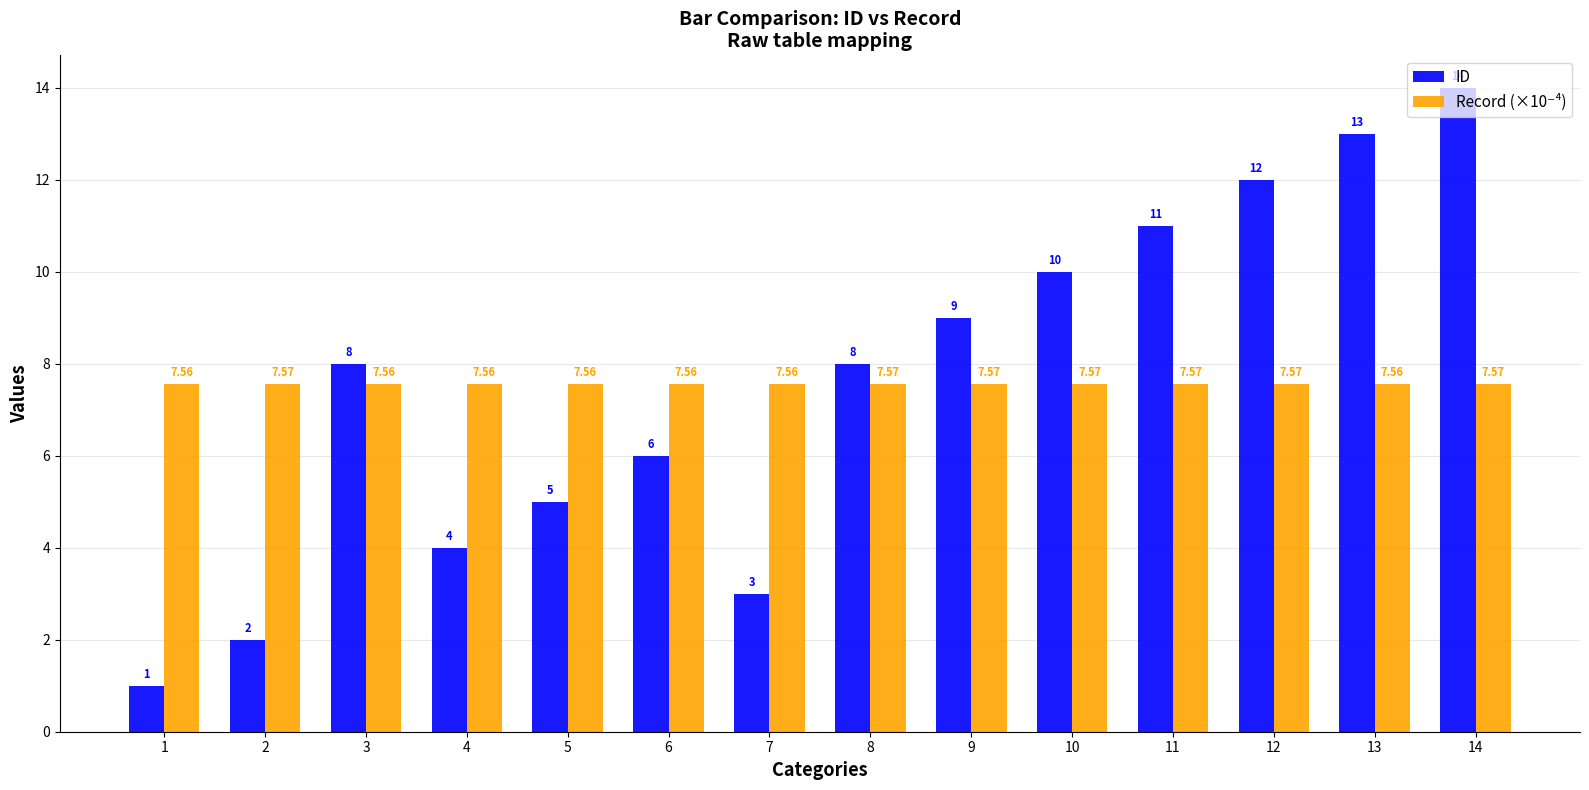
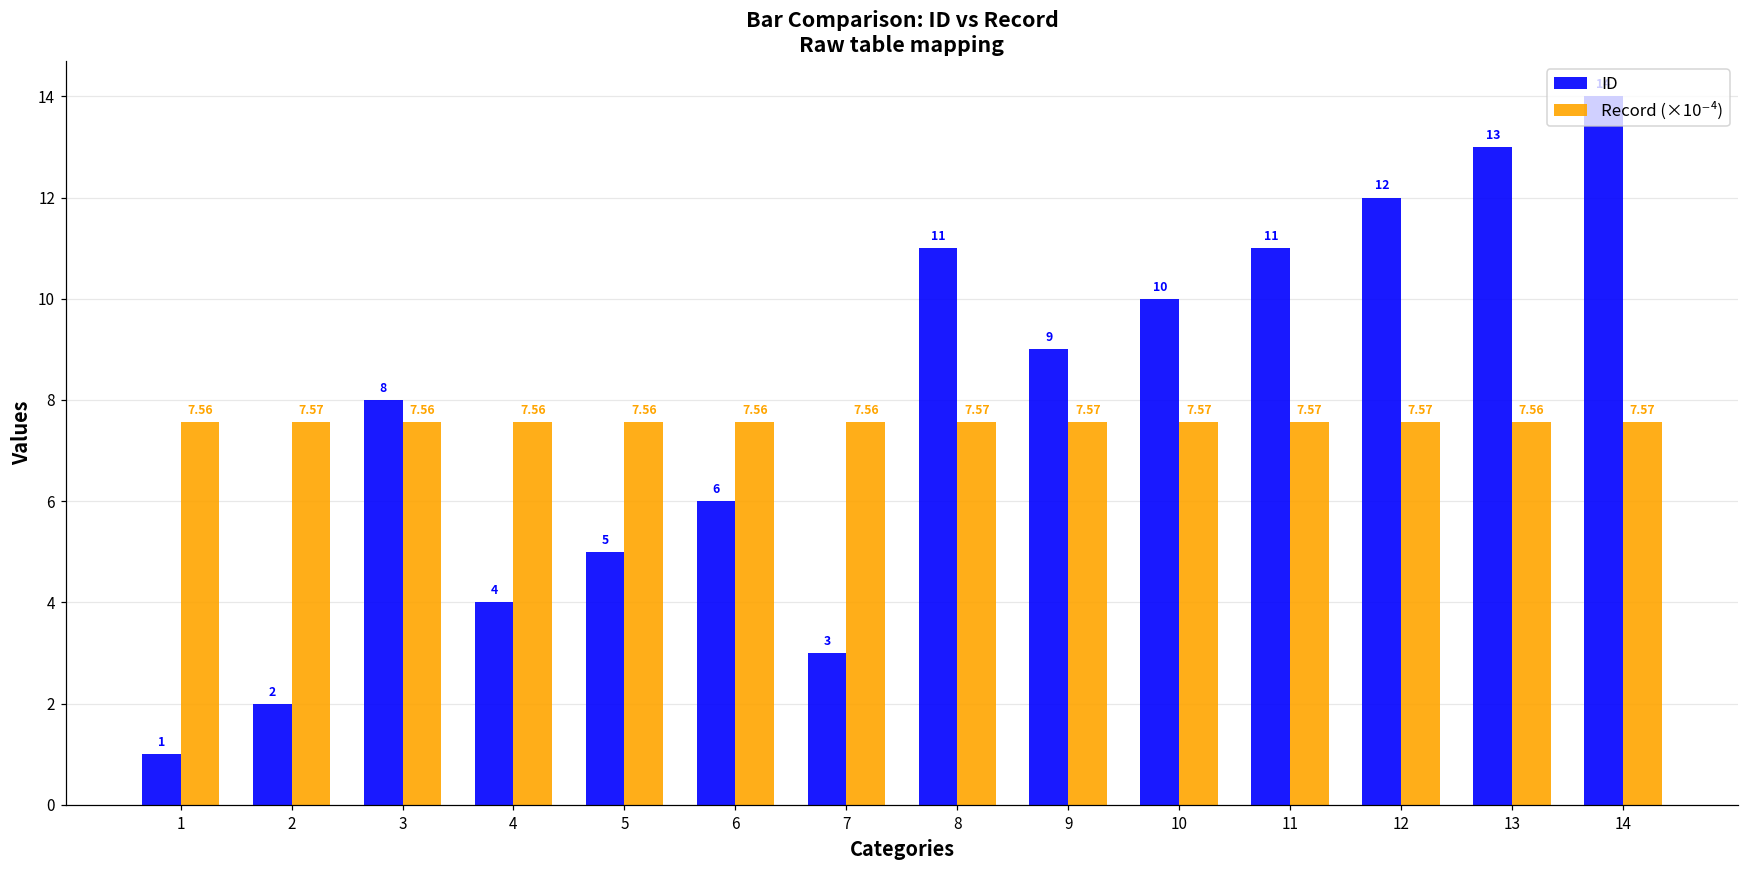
  {
    "ID": {
      "1": 1,
      "2": 2,
      "3": 8,
      "4": 4,
      "5": 5,
      "6": 6,
      "7": 3,
-     "8": 8,
+     "8": 11,
      "9": 9,
      "10": 10,
      "11": 11,
      "12": 12,
      "13": 13
    },
    "Record (×10⁻⁴)": {
      "1": 7.56,
      "2": 7.57,
      "3": 7.56,
      "4": 7.56,
      "5": 7.56,
      "6": 7.56,
      "7": 7.56,
      "8": 7.57,
      "9": 7.57,
      "10": 7.57,
      "11": 7.57,
      "12": 7.57,
      "13": 7.56,
      "14": 7.57
    }
  }
